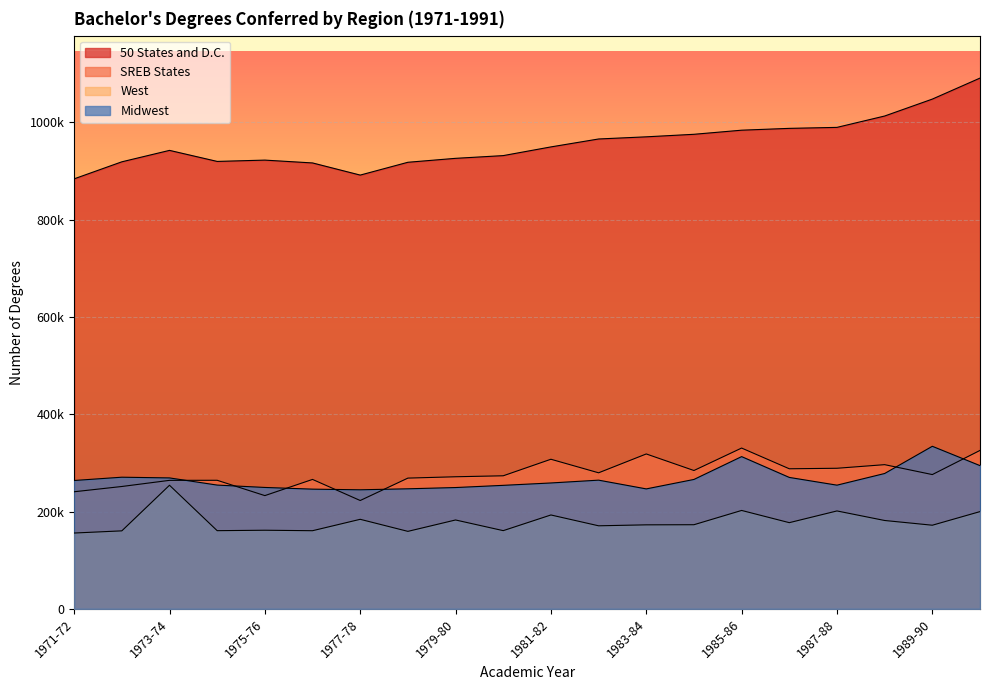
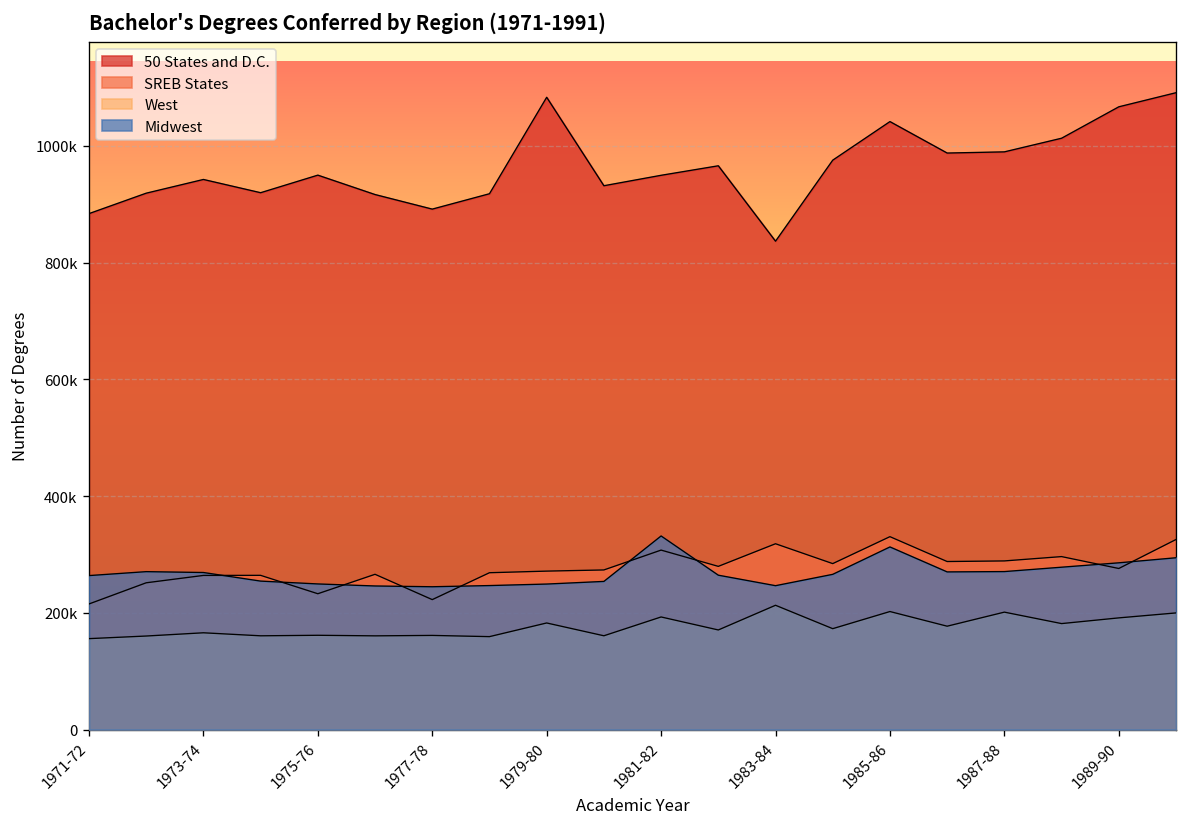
  {
    "50 States and D.C.": {
      "1971-72": 880000,
      "1973-74": 940000,
-     "1975-76": 920000,
+     "1975-76": 950000,
      "1977-78": 890000,
-     "1979-80": 930000,
+     "1979-80": 1080000,
      "1981-82": 950000,
-     "1983-84": 970000,
-     "1985-86": 980000,
+     "1983-84": 840000,
+     "1985-86": 1040000,
      "1987-88": 990000,
-     "1989-90": 1050000
+     "1989-90": 1070000
    },
    "SREB States": {
-     "1971-72": 240000,
+     "1971-72": 220000,
      "1975-76": 230000,
      "1977-78": 220000,
      "1979-80": 270000,
      "1981-82": 310000,
      "1983-84": 320000,
      "1985-86": 330000,
      "1987-88": 290000,
      "1989-90": 280000
    },
    "West": {
      "1971-72": 160000,
-     "1973-74": 250000,
+     "1973-74": 170000,
      "1975-76": 160000,
-     "1977-78": 180000,
+     "1977-78": 160000,
      "1979-80": 180000,
      "1981-82": 190000,
-     "1983-84": 170000,
+     "1983-84": 210000,
      "1985-86": 200000,
      "1987-88": 200000,
-     "1989-90": 170000
+     "1989-90": 190000
    },
    "Midwest": {
      "1971-72": 260000,
      "1975-76": 250000,
      "1977-78": 240000,
      "1979-80": 250000,
-     "1981-82": 260000,
+     "1981-82": 330000,
      "1983-84": 250000,
      "1985-86": 310000,
-     "1987-88": 250000,
-     "1989-90": 330000
+     "1987-88": 270000,
+     "1989-90": 290000
    }
  }
